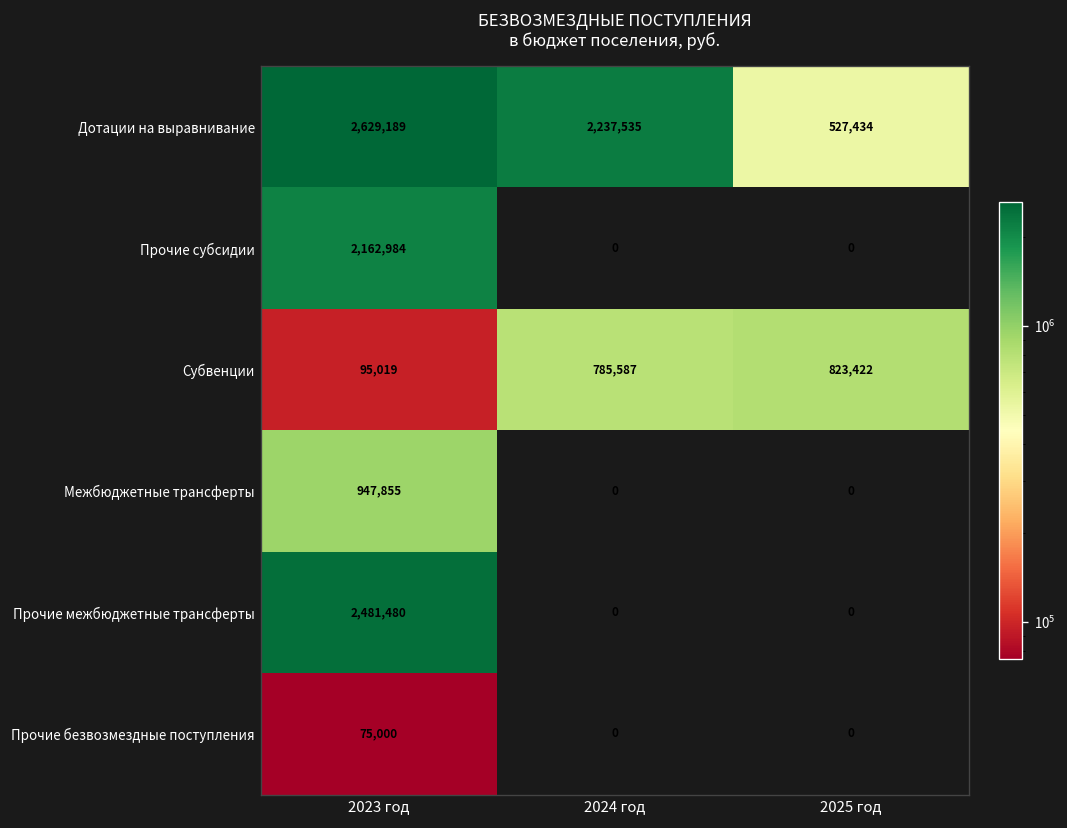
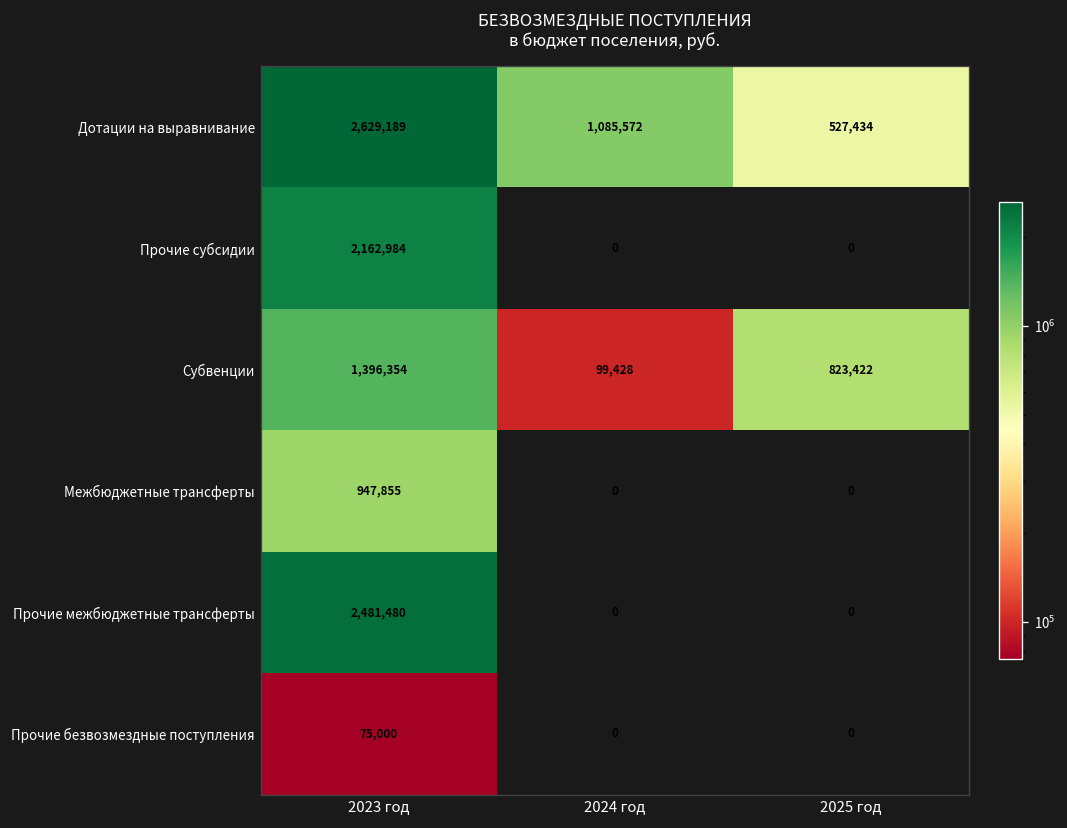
  {
    "Дотации на выравнивание": {
      "2023 год": "2,629,189",
-     "2024 год": "2,237,535",
+     "2024 год": "1,085,572",
      "2025 год": "527,434"
    },
    "Прочие субсидии": {
      "2023 год": "2,162,984"
    },
    "Субвенции": {
-     "2023 год": "95,019",
-     "2024 год": "785,587",
+     "2023 год": "1,396,354",
+     "2024 год": "99,428",
      "2025 год": "823,422"
    },
    "Межбюджетные трансферты": {
      "2023 год": "947,855"
    },
    "Прочие межбюджетные трансферты": {
      "2023 год": "2,481,480"
    },
    "Прочие безвозмездные поступления": {
      "2023 год": "75,000"
    }
  }
